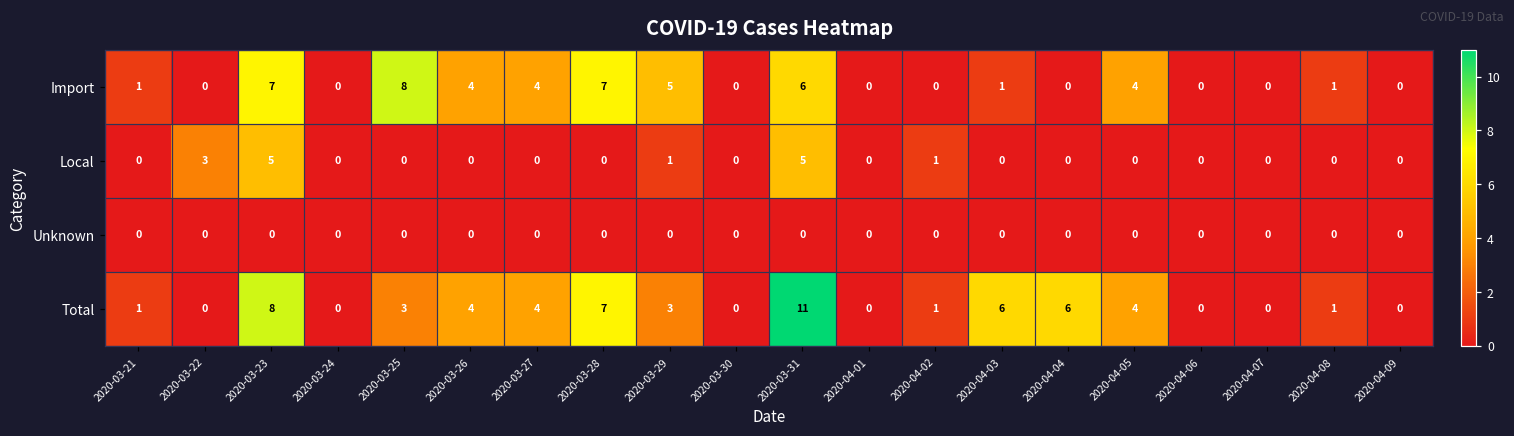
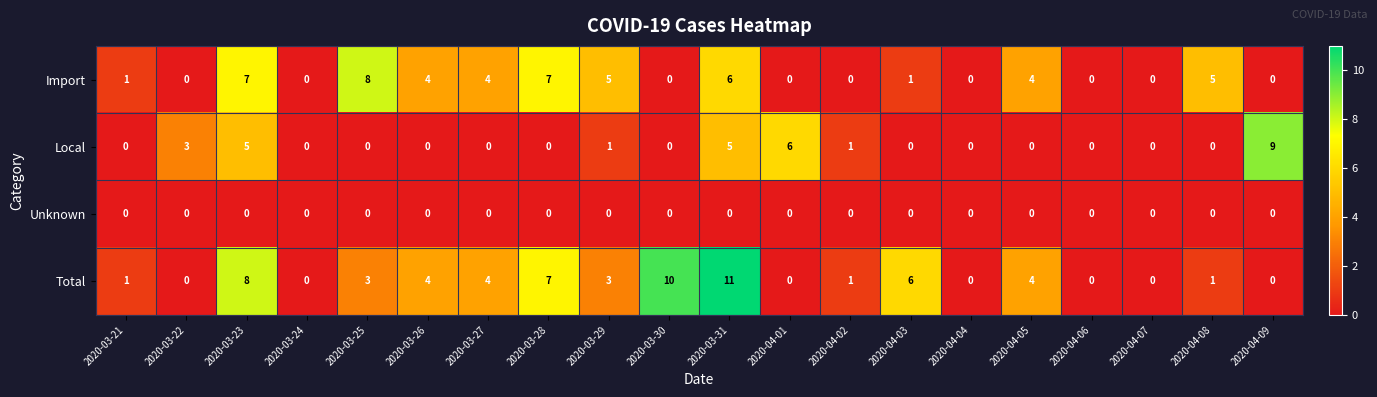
  {
    "Import": {
      "2020-03-21": 1,
      "2020-03-22": 0,
      "2020-03-23": 7,
      "2020-03-24": 0,
      "2020-03-25": 8,
      "2020-03-26": 4,
      "2020-03-27": 4,
      "2020-03-28": 7,
      "2020-03-29": 5,
      "2020-03-30": 0,
      "2020-03-31": 6,
      "2020-04-01": 0,
      "2020-04-02": 0,
      "2020-04-03": 1,
      "2020-04-04": 0,
      "2020-04-05": 4,
      "2020-04-06": 0,
      "2020-04-07": 0,
-     "2020-04-08": 1,
+     "2020-04-08": 5,
      "2020-04-09": 0
    },
    "Local": {
      "2020-03-21": 0,
      "2020-03-22": 3,
      "2020-03-23": 5,
      "2020-03-24": 0,
      "2020-03-25": 0,
      "2020-03-26": 0,
      "2020-03-27": 0,
      "2020-03-28": 0,
      "2020-03-29": 1,
      "2020-03-30": 0,
      "2020-03-31": 5,
-     "2020-04-01": 0,
+     "2020-04-01": 6,
      "2020-04-02": 1,
      "2020-04-03": 0,
      "2020-04-04": 0,
      "2020-04-05": 0,
      "2020-04-06": 0,
      "2020-04-07": 0,
      "2020-04-08": 0,
-     "2020-04-09": 0
+     "2020-04-09": 9
    },
    "Unknown": {
      "2020-03-21": 0,
      "2020-03-22": 0,
      "2020-03-23": 0,
      "2020-03-24": 0,
      "2020-03-25": 0,
      "2020-03-26": 0,
      "2020-03-27": 0,
      "2020-03-28": 0,
      "2020-03-29": 0,
      "2020-03-30": 0,
      "2020-03-31": 0,
      "2020-04-01": 0,
      "2020-04-02": 0,
      "2020-04-03": 0,
      "2020-04-04": 0,
      "2020-04-05": 0,
      "2020-04-06": 0,
      "2020-04-07": 0,
      "2020-04-08": 0,
      "2020-04-09": 0
    },
    "Total": {
      "2020-03-21": 1,
      "2020-03-22": 0,
      "2020-03-23": 8,
      "2020-03-24": 0,
      "2020-03-25": 3,
      "2020-03-26": 4,
      "2020-03-27": 4,
      "2020-03-28": 7,
      "2020-03-29": 3,
-     "2020-03-30": 0,
+     "2020-03-30": 10,
      "2020-03-31": 11,
      "2020-04-01": 0,
      "2020-04-02": 1,
      "2020-04-03": 6,
-     "2020-04-04": 6,
+     "2020-04-04": 0,
      "2020-04-05": 4,
      "2020-04-06": 0,
      "2020-04-07": 0,
      "2020-04-08": 1,
      "2020-04-09": 0
    }
  }
